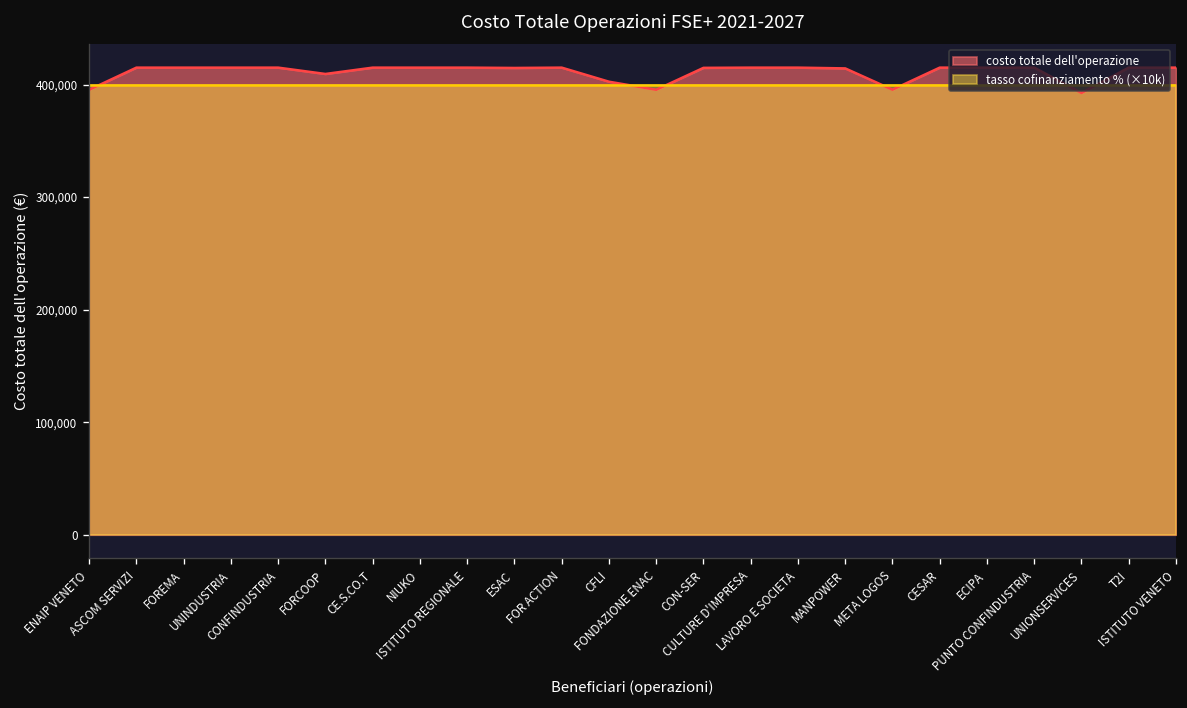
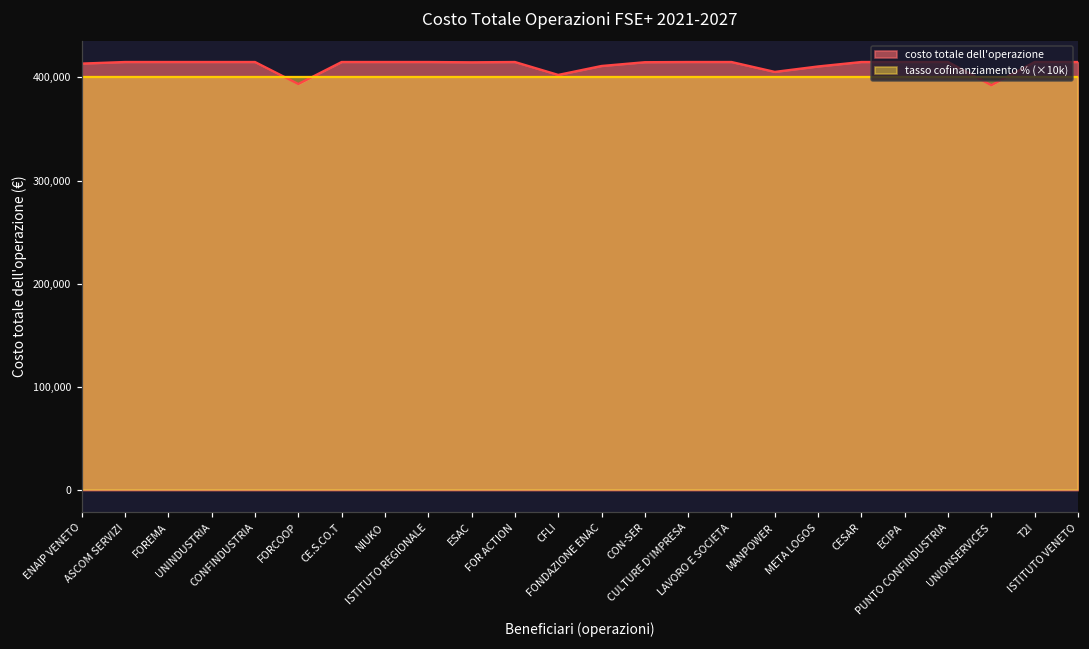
  {
    "costo totale dell'operazione": {
-     "ENAIP VENETO": "400,000",
+     "ENAIP VENETO": "410,000",
      "ASCOM SERVIZI": "420,000",
      "FOREMA": "420,000",
      "UNINDUSTRIA": "420,000",
      "CONFINDUSTRIA": "420,000",
-     "FORCOOP": "410,000",
+     "FORCOOP": "390,000",
      "CE.S.CO.T": "420,000",
      "NIUKO": "420,000",
      "ISTITUTO REGIONALE": "420,000",
      "ESAC": "410,000",
      "FOR ACTION": "420,000",
-     "FONDAZIONE ENAC": "400,000",
+     "FONDAZIONE ENAC": "410,000",
      "CON-SER": "410,000",
      "CULTURE D'IMPRESA": "420,000",
      "LAVORO E SOCIETA": "420,000",
-     "MANPOWER": "414,000",
-     "META LOGOS": "400,000",
+     "MANPOWER": "405,000",
+     "META LOGOS": "410,000",
      "CESAR": "420,000",
      "UNIONSERVICES": "390,000",
      "ISTITUTO VENETO": "420,000"
    },
    "tasso cofinanziamento % (×10k)": {
      "ENAIP VENETO": "400,000",
      "ASCOM SERVIZI": "400,000",
      "FOREMA": "400,000",
      "UNINDUSTRIA": "400,000",
      "CONFINDUSTRIA": "400,000",
      "FORCOOP": "400,000",
      "CE.S.CO.T": "400,000",
      "NIUKO": "400,000",
      "ISTITUTO REGIONALE": "400,000",
      "ESAC": "400,000",
      "FOR ACTION": "400,000",
      "FONDAZIONE ENAC": "400,000",
      "CON-SER": "400,000",
      "CULTURE D'IMPRESA": "400,000",
      "LAVORO E SOCIETA": "400,000",
      "MANPOWER": "400,000",
      "META LOGOS": "400,000",
      "CESAR": "400,000",
      "ISTITUTO VENETO": "400,000"
    }
  }
